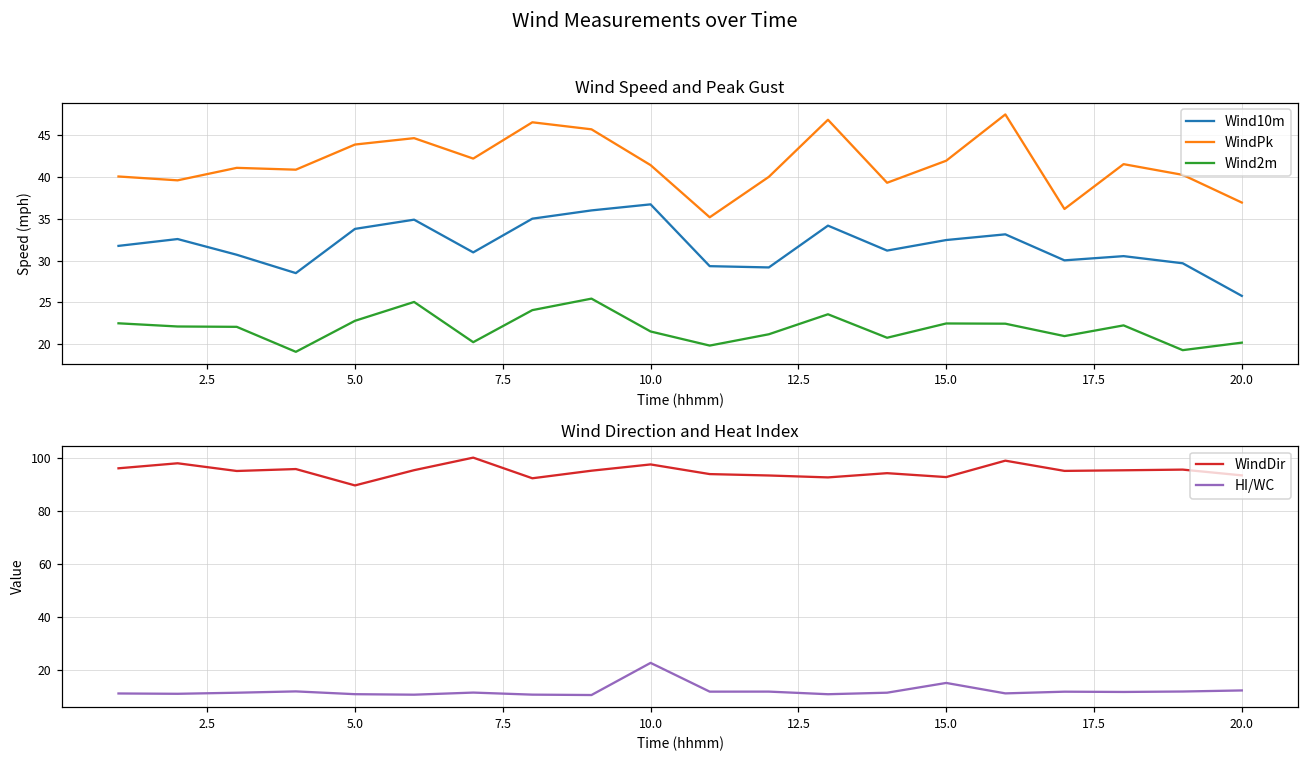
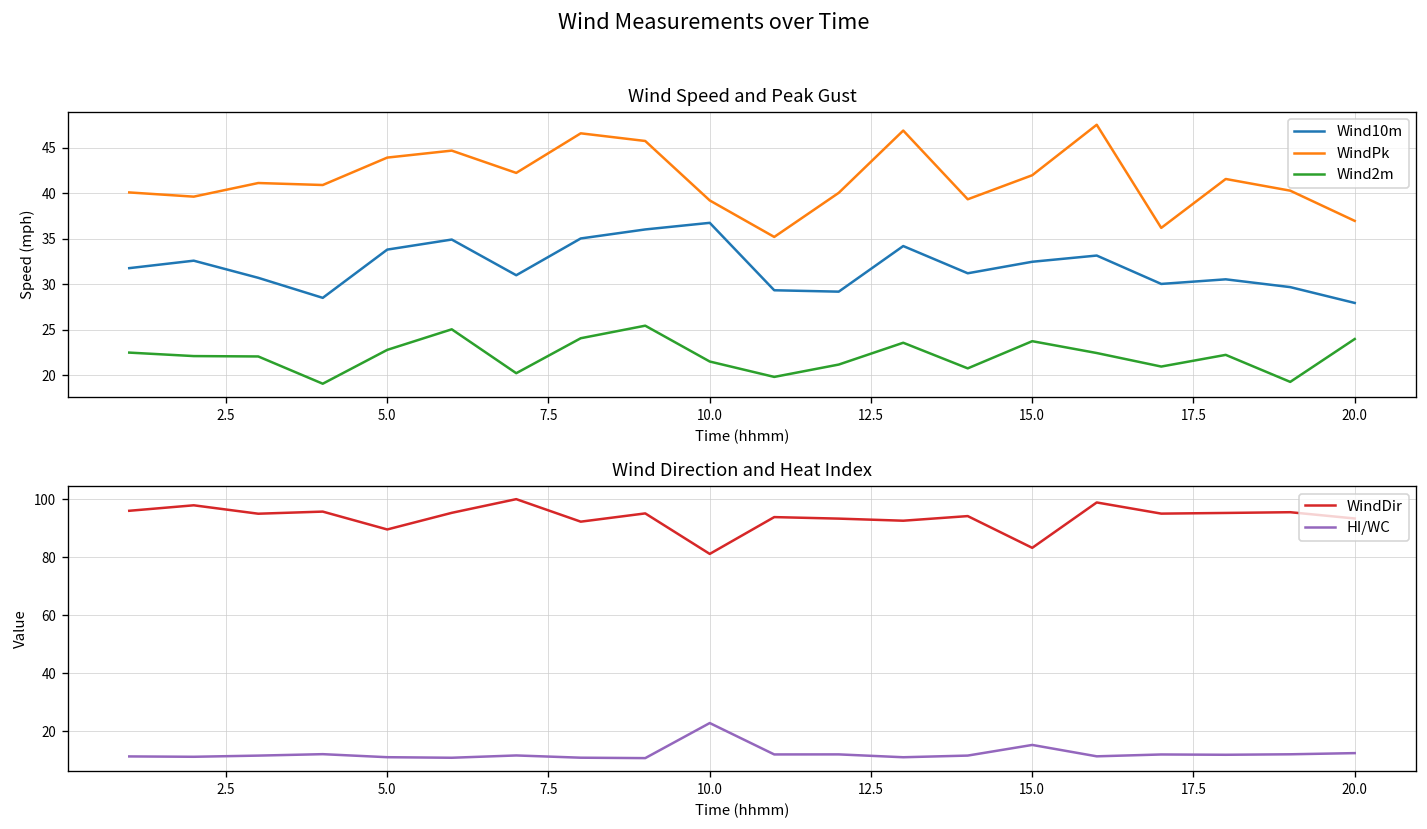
  {
    "Wind Speed and Peak Gust": {
      "Wind10m": {
        "5.0": 34,
        "10.0": 37,
        "15.0": 32,
-       "20.0": 26
+       "20.0": 28
      },
      "WindPk": {
        "5.0": 44,
-       "10.0": 41,
+       "10.0": 39,
        "15.0": 42,
        "20.0": 37
      },
      "Wind2m": {
        "5.0": 23,
        "10.0": 22,
-       "15.0": 22,
-       "20.0": 20
+       "15.0": 24,
+       "20.0": 24
      }
    },
    "Wind Direction and Heat Index": {
      "WindDir": {
        "5.0": 90,
-       "10.0": 97,
-       "15.0": 93
+       "10.0": 81,
+       "15.0": 83
      },
      "HI/WC": {
        "5.0": 11,
        "10.0": 23,
        "15.0": 15,
        "20.0": 12
      }
    }
  }
